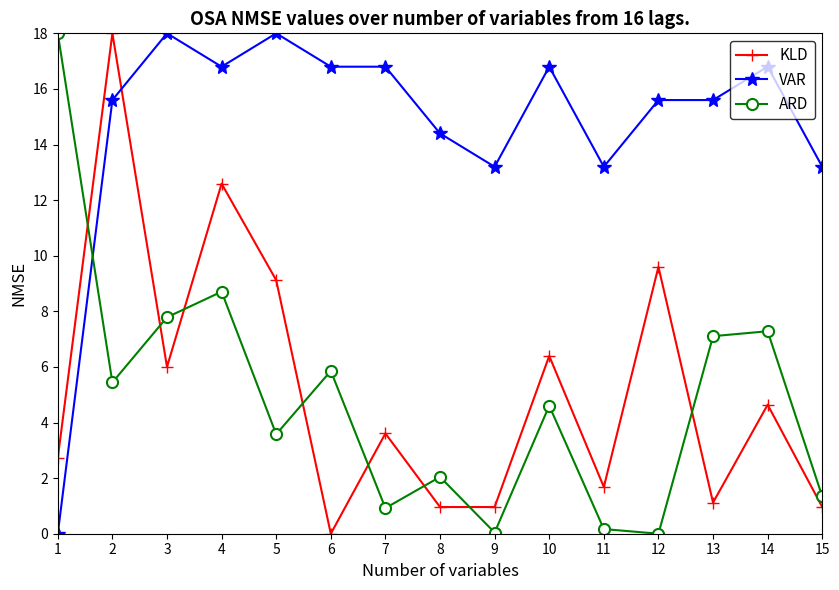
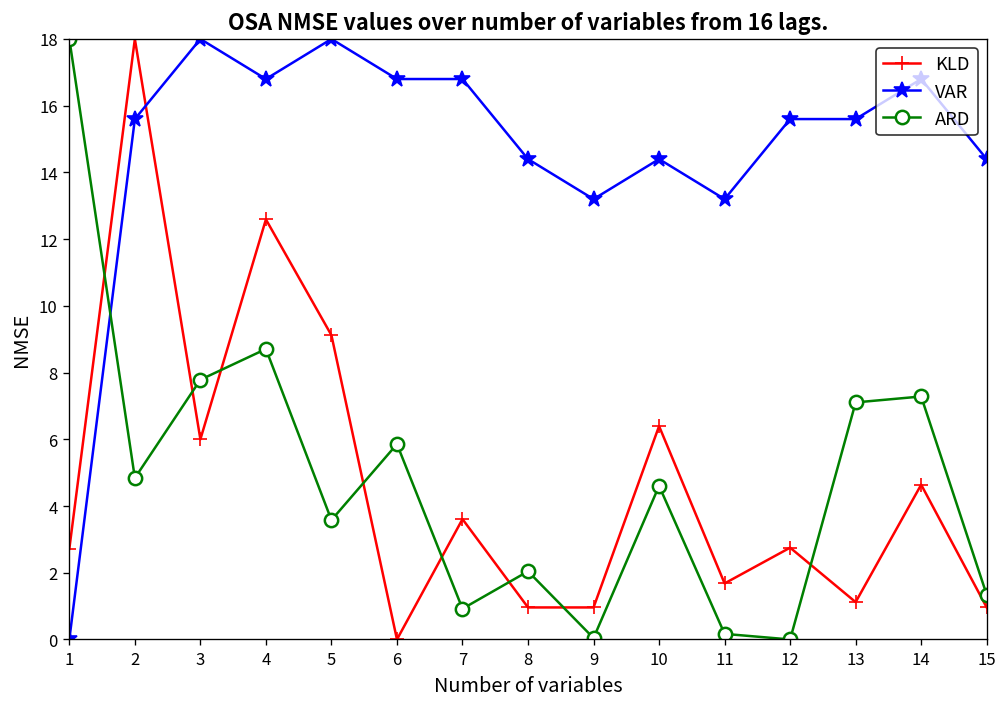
  {
    "KLD": {
      "1": 2.7,
      "2": 18.0,
      "3": 6.0,
      "4": 12.6,
      "5": 9.1,
      "6": 0.0,
      "7": 3.6,
      "8": 1.0,
      "9": 1.0,
      "10": 6.4,
      "11": 1.7,
-     "12": 9.6,
+     "12": 2.8,
      "13": 1.1,
      "14": 4.6,
      "15": 1.0
    },
    "VAR": {
      "1": 0.0,
      "2": 15.6,
      "3": 18.0,
      "4": 16.8,
      "5": 18.0,
      "6": 16.8,
      "7": 16.8,
      "8": 14.4,
      "9": 13.2,
-     "10": 16.8,
+     "10": 14.4,
      "11": 13.2,
      "12": 15.6,
      "13": 15.6,
-     "15": 13.2
+     "15": 14.4
    },
    "ARD": {
      "1": 18.0,
-     "2": 5.4,
+     "2": 4.8,
      "3": 7.8,
      "4": 8.7,
      "5": 3.6,
      "6": 5.9,
      "7": 0.9,
      "8": 2.0,
      "9": 0.0,
      "10": 4.6,
      "11": 0.2,
      "12": 0.0,
      "13": 7.1,
      "14": 7.3,
      "15": 1.3
    }
  }
